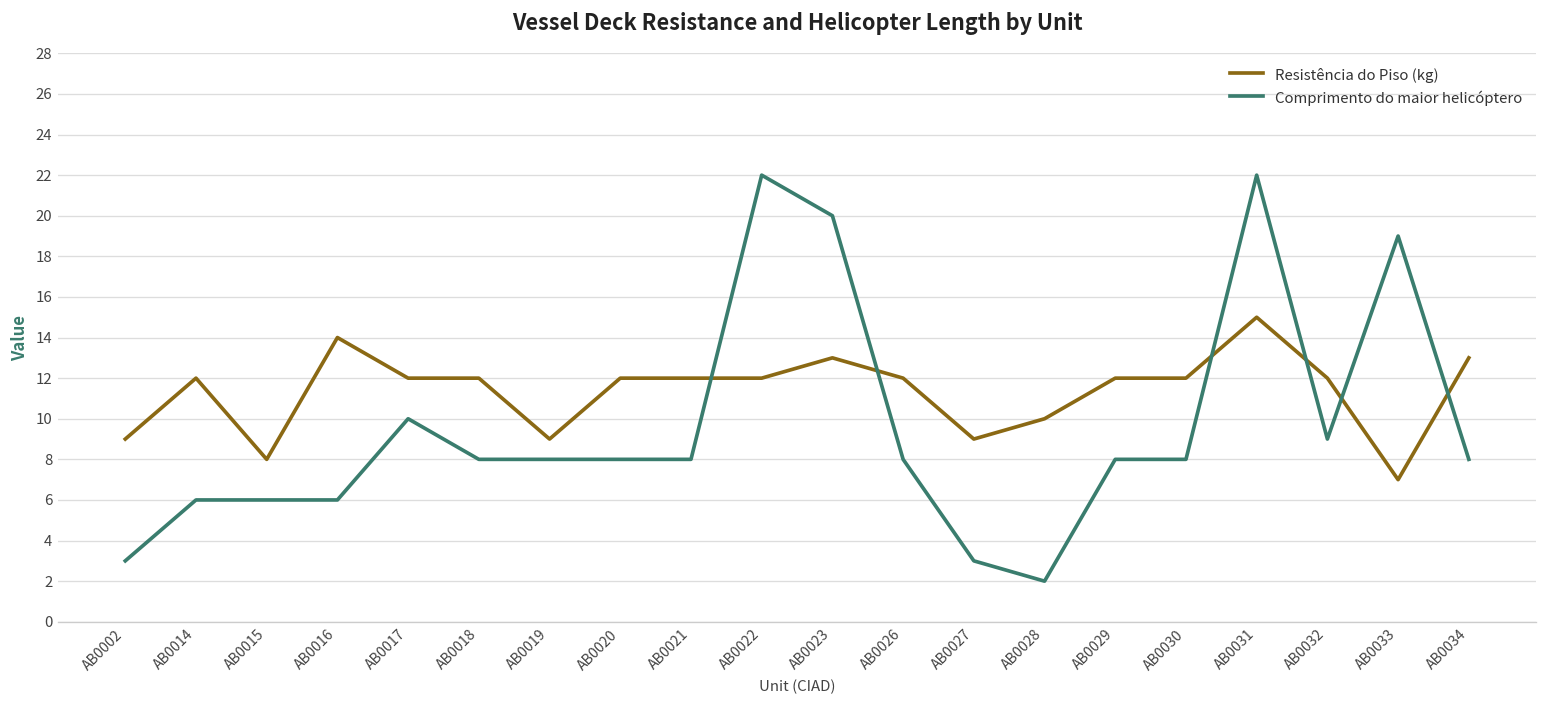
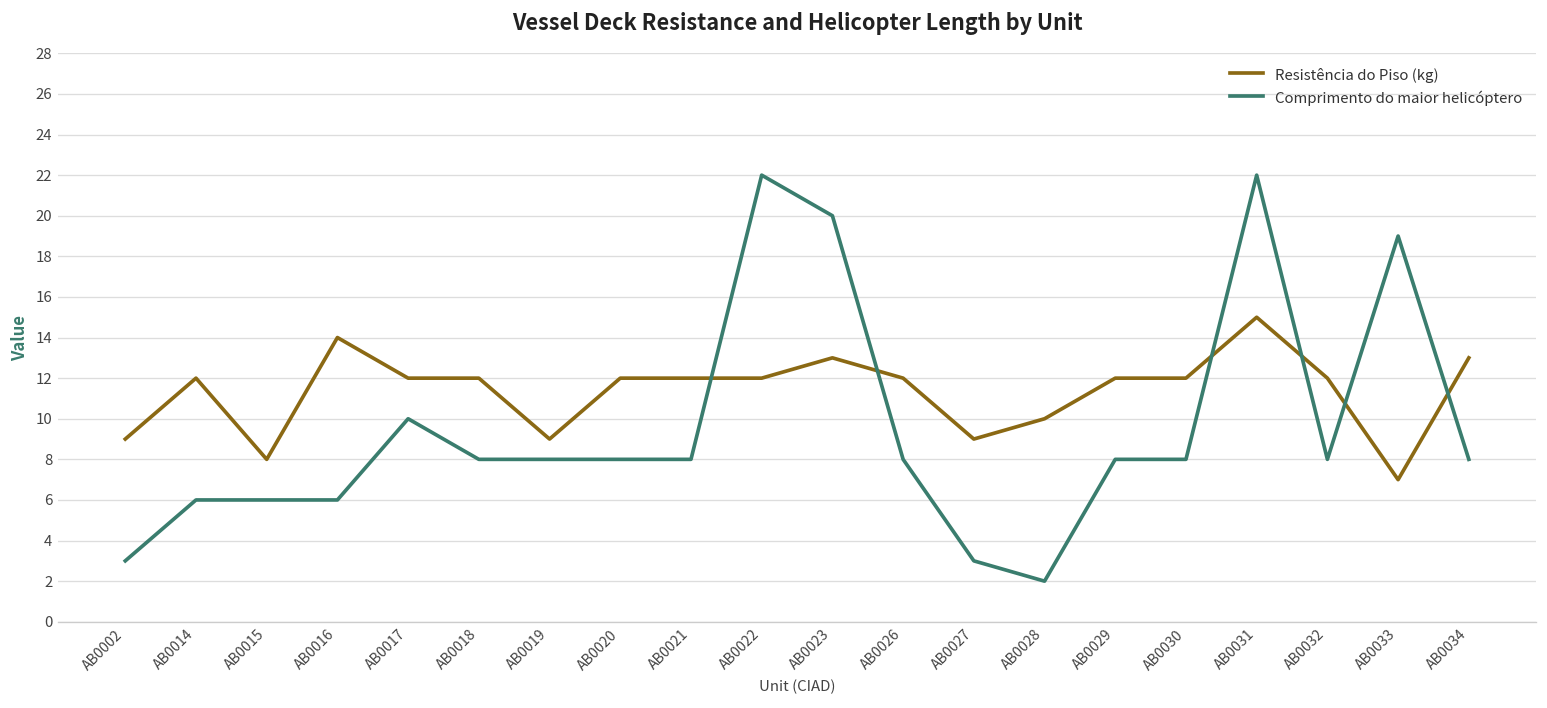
  {
    "Resistência do Piso (kg)": {
      "AB0002": 9,
      "AB0014": 12,
      "AB0015": 8,
      "AB0016": 14,
      "AB0017": 12,
      "AB0018": 12,
      "AB0019": 9,
      "AB0020": 12,
      "AB0021": 12,
      "AB0022": 12,
      "AB0023": 13,
      "AB0026": 12,
      "AB0027": 9,
      "AB0028": 10,
      "AB0029": 12,
      "AB0030": 12,
      "AB0031": 15,
      "AB0032": 12,
      "AB0033": 7,
      "AB0034": 13
    },
    "Comprimento do maior helicóptero": {
      "AB0002": 3,
      "AB0014": 6,
      "AB0015": 6,
      "AB0016": 6,
      "AB0017": 10,
      "AB0018": 8,
      "AB0019": 8,
      "AB0020": 8,
      "AB0021": 8,
      "AB0022": 22,
      "AB0023": 20,
      "AB0026": 8,
      "AB0027": 3,
      "AB0028": 2,
      "AB0029": 8,
      "AB0030": 8,
      "AB0031": 22,
-     "AB0032": 9,
+     "AB0032": 8,
      "AB0033": 19,
      "AB0034": 8
    }
  }
